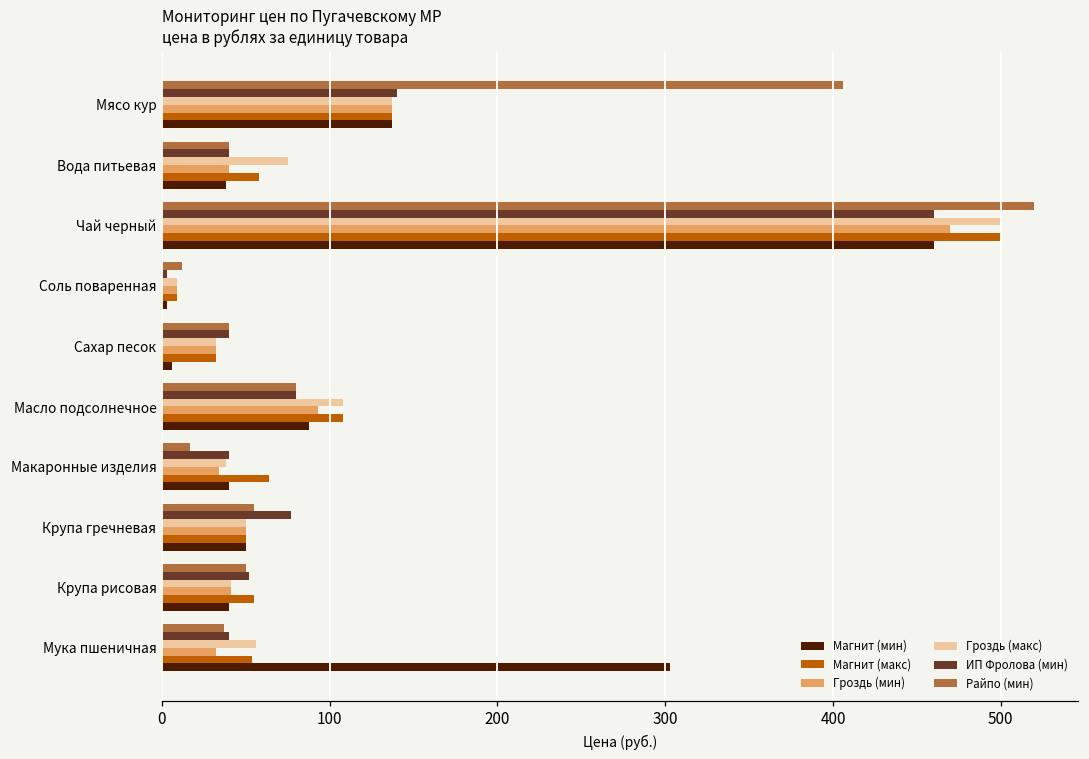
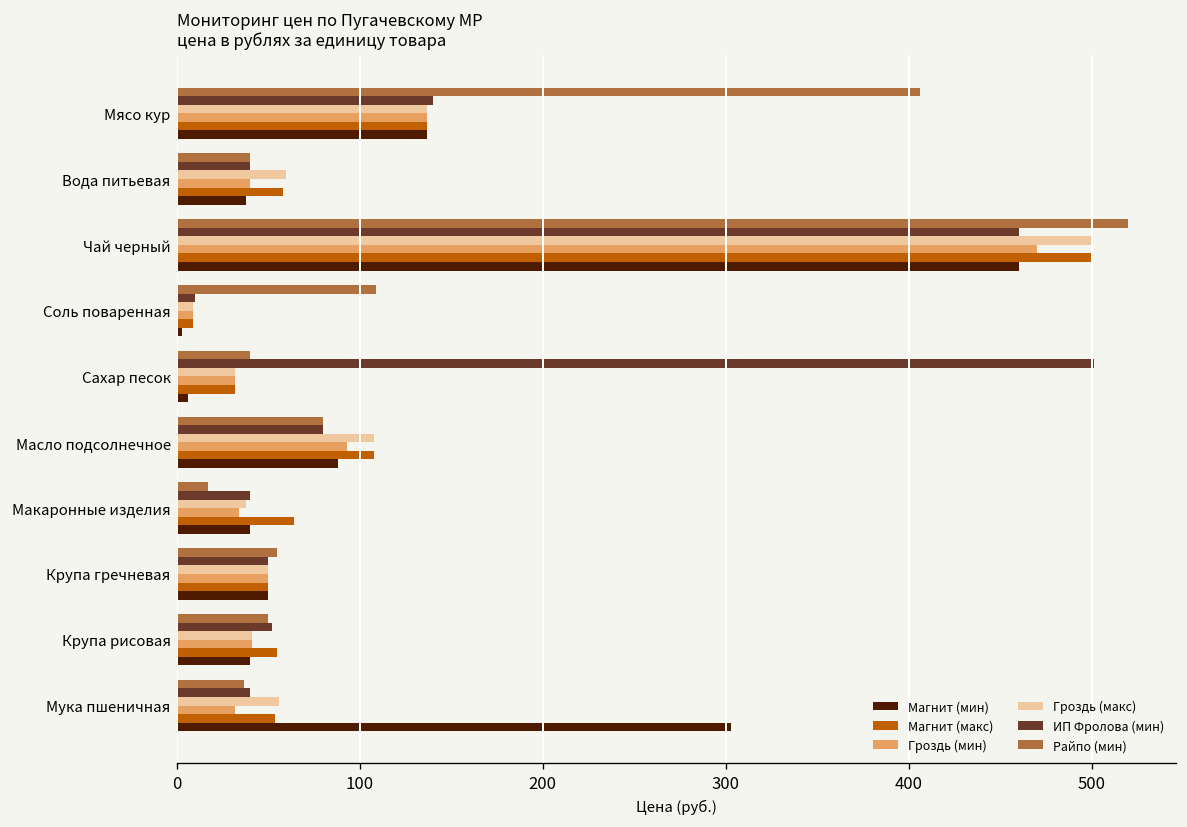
  {
    "Магнит (мин)": {
      "Мясо кур": 137,
      "Вода питьевая": 38,
      "Чай черный": 460,
      "Соль поваренная": 3,
      "Сахар песок": 6,
      "Масло подсолнечное": 88,
      "Макаронные изделия": 40,
      "Крупа гречневая": 50,
      "Крупа рисовая": 40,
      "Мука пшеничная": 303
    },
    "Магнит (макс)": {
      "Мясо кур": 137,
      "Вода питьевая": 58,
      "Чай черный": 500,
      "Соль поваренная": 9,
      "Сахар песок": 32,
      "Масло подсолнечное": 108,
      "Макаронные изделия": 64,
      "Крупа гречневая": 50,
      "Крупа рисовая": 55,
      "Мука пшеничная": 54
    },
    "Гроздь (мин)": {
      "Мясо кур": 137,
      "Вода питьевая": 40,
      "Чай черный": 470,
      "Соль поваренная": 9,
      "Сахар песок": 32,
      "Масло подсолнечное": 93,
      "Макаронные изделия": 34,
      "Крупа гречневая": 50,
      "Крупа рисовая": 41,
      "Мука пшеничная": 32
    },
    "Гроздь (макс)": {
      "Мясо кур": 137,
-     "Вода питьевая": 75,
+     "Вода питьевая": 60,
      "Чай черный": 500,
      "Соль поваренная": 9,
      "Сахар песок": 32,
      "Масло подсолнечное": 108,
      "Макаронные изделия": 38,
      "Крупа гречневая": 50,
      "Крупа рисовая": 41,
      "Мука пшеничная": 56
    },
    "ИП Фролова (мин)": {
      "Мясо кур": 140,
      "Вода питьевая": 40,
      "Чай черный": 460,
-     "Соль поваренная": 3,
-     "Сахар песок": 40,
+     "Соль поваренная": 10,
+     "Сахар песок": 501,
      "Масло подсолнечное": 80,
      "Макаронные изделия": 40,
-     "Крупа гречневая": 77,
+     "Крупа гречневая": 50,
      "Крупа рисовая": 52,
      "Мука пшеничная": 40
    },
    "Райпо (мин)": {
      "Мясо кур": 406,
      "Вода питьевая": 40,
      "Чай черный": 520,
-     "Соль поваренная": 12,
+     "Соль поваренная": 109,
      "Сахар песок": 40,
      "Масло подсолнечное": 80,
      "Макаронные изделия": 17,
      "Крупа гречневая": 55,
      "Крупа рисовая": 50,
      "Мука пшеничная": 37
    }
  }
